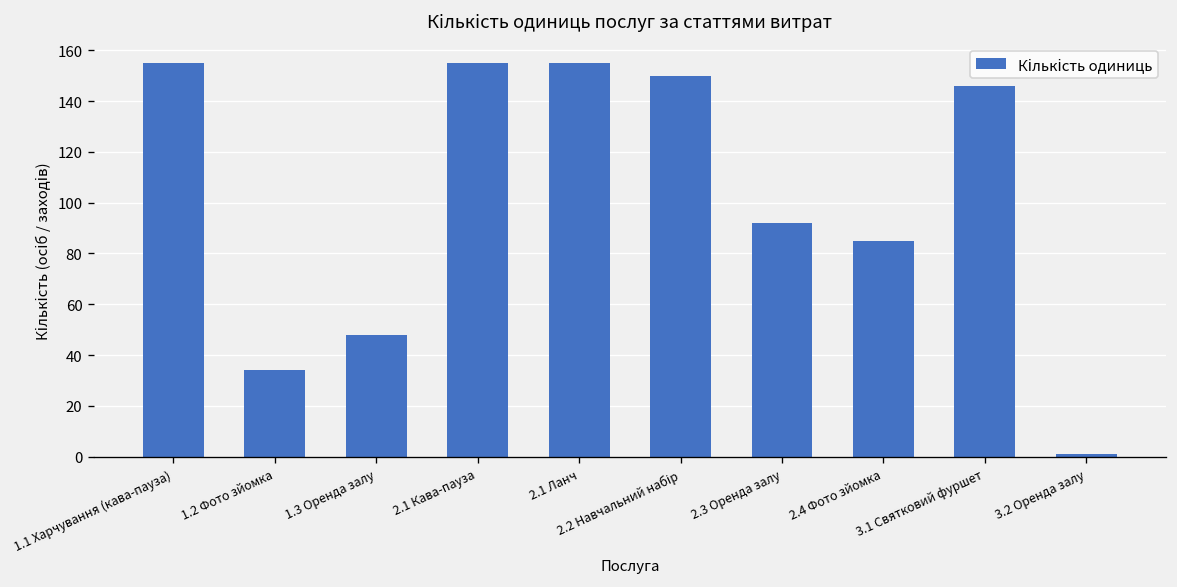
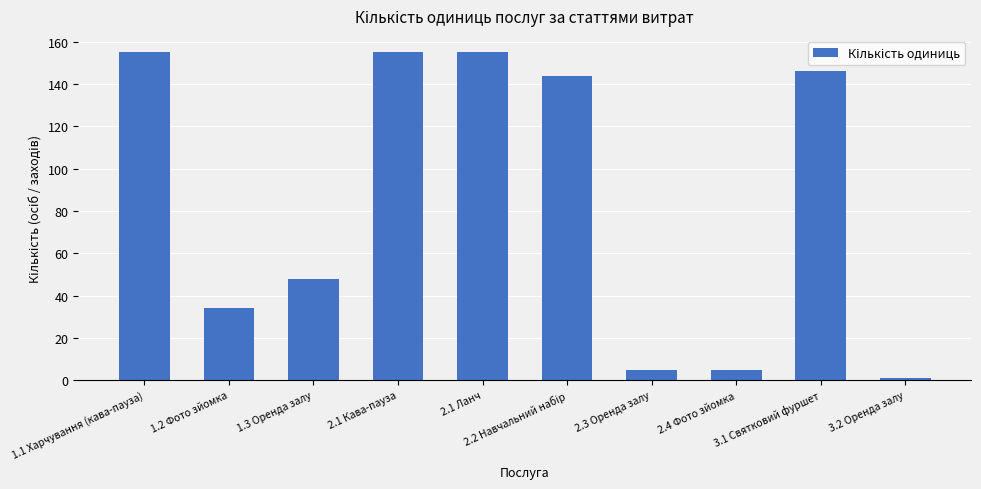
  {
    "1.1 Харчування (кава-пауза)": 155,
    "1.2 Фото зйомка": 34,
    "1.3 Оренда залу": 48,
    "2.1 Кава-пауза": 155,
    "2.1 Ланч": 155,
-   "2.2 Навчальний набір": 150,
-   "2.3 Оренда залу": 92,
-   "2.4 Фото зйомка": 85,
+   "2.2 Навчальний набір": 144,
+   "2.3 Оренда залу": 5,
+   "2.4 Фото зйомка": 5,
    "3.1 Святковий фуршет": 146
  }
